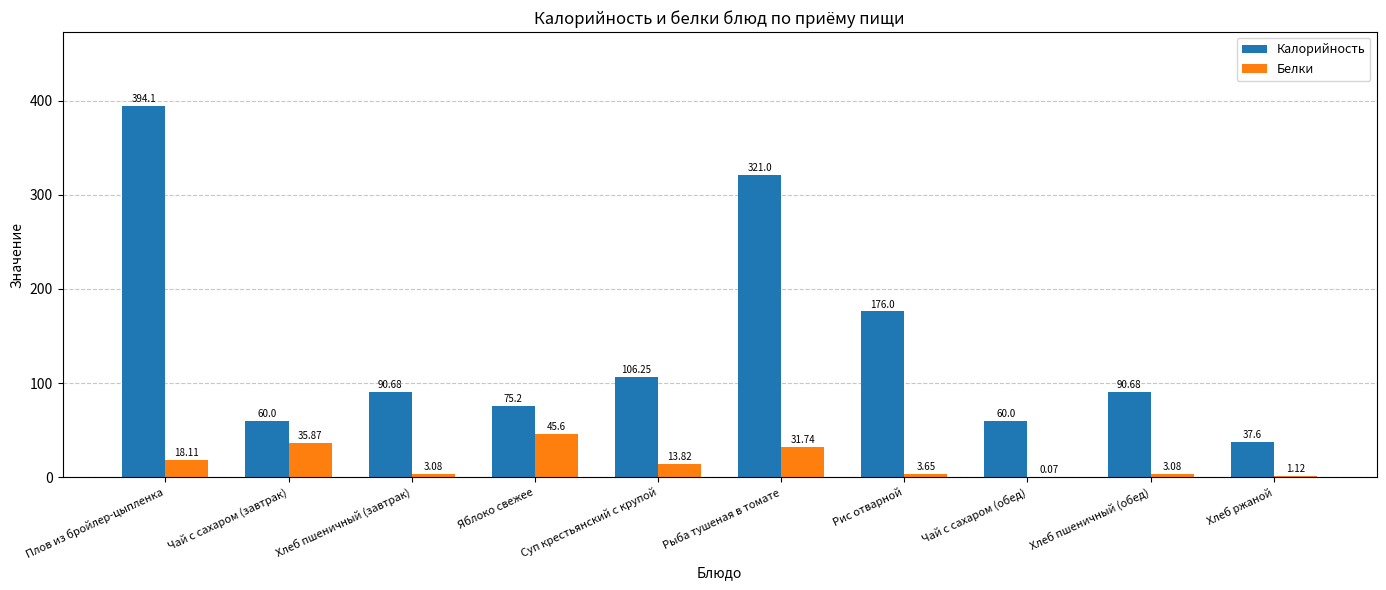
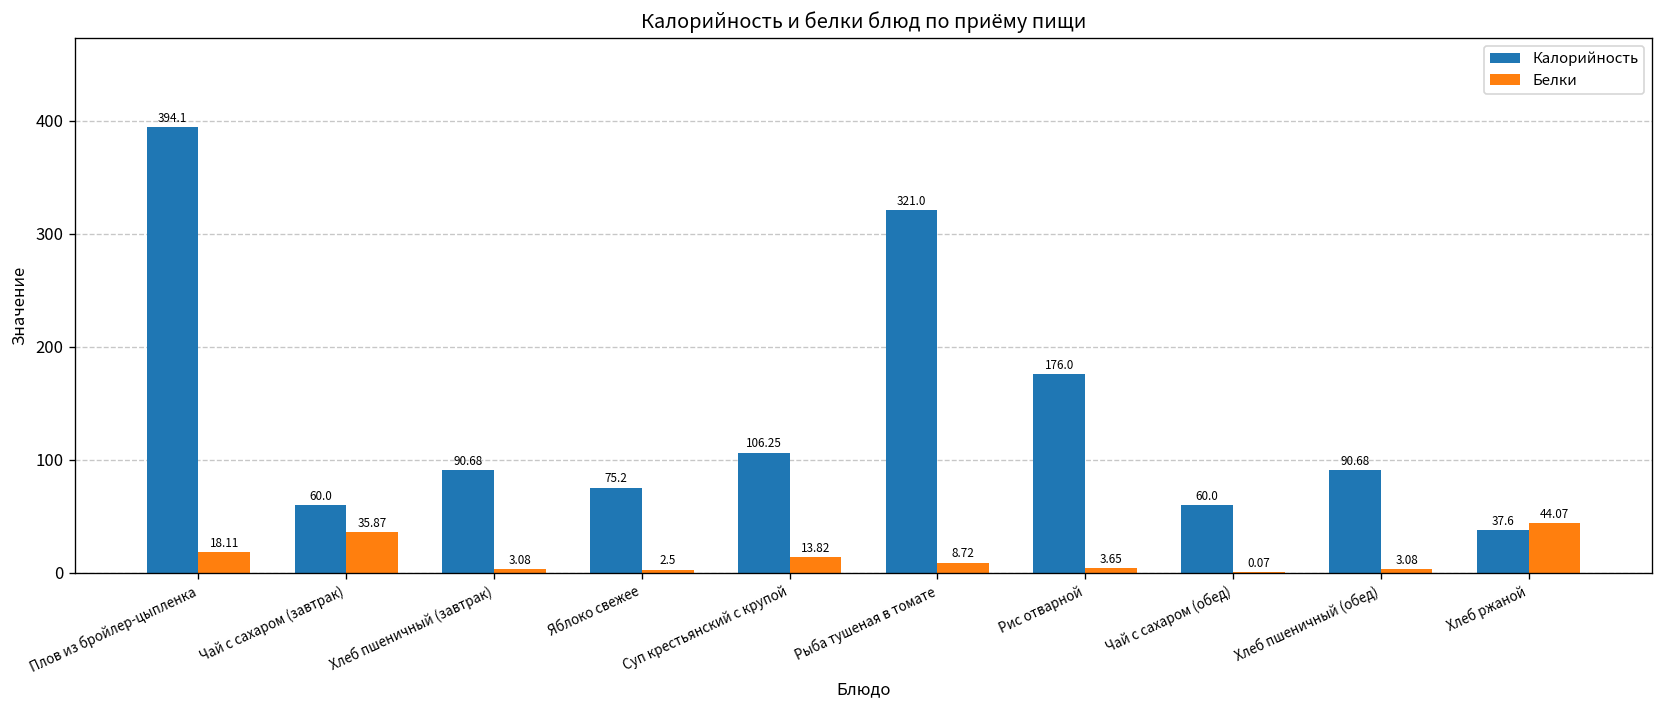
  {
    "Калорийность": {
      "Плов из бройлер-цыпленка": 394.1,
      "Чай с сахаром (завтрак)": 60.0,
      "Хлеб пшеничный (завтрак)": 90.68,
      "Яблоко свежее": 75.2,
      "Суп крестьянский с крупой": 106.25,
      "Рыба тушеная в томате": 321.0,
      "Рис отварной": 176.0,
      "Чай с сахаром (обед)": 60.0,
      "Хлеб пшеничный (обед)": 90.68,
      "Хлеб ржаной": 37.6
    },
    "Белки": {
      "Плов из бройлер-цыпленка": 18.11,
      "Чай с сахаром (завтрак)": 35.87,
      "Хлеб пшеничный (завтрак)": 3.08,
-     "Яблоко свежее": 45.6,
+     "Яблоко свежее": 2.5,
      "Суп крестьянский с крупой": 13.82,
-     "Рыба тушеная в томате": 31.74,
+     "Рыба тушеная в томате": 8.72,
      "Рис отварной": 3.65,
      "Чай с сахаром (обед)": 0.07,
      "Хлеб пшеничный (обед)": 3.08,
-     "Хлеб ржаной": 1.12
+     "Хлеб ржаной": 44.07
    }
  }
